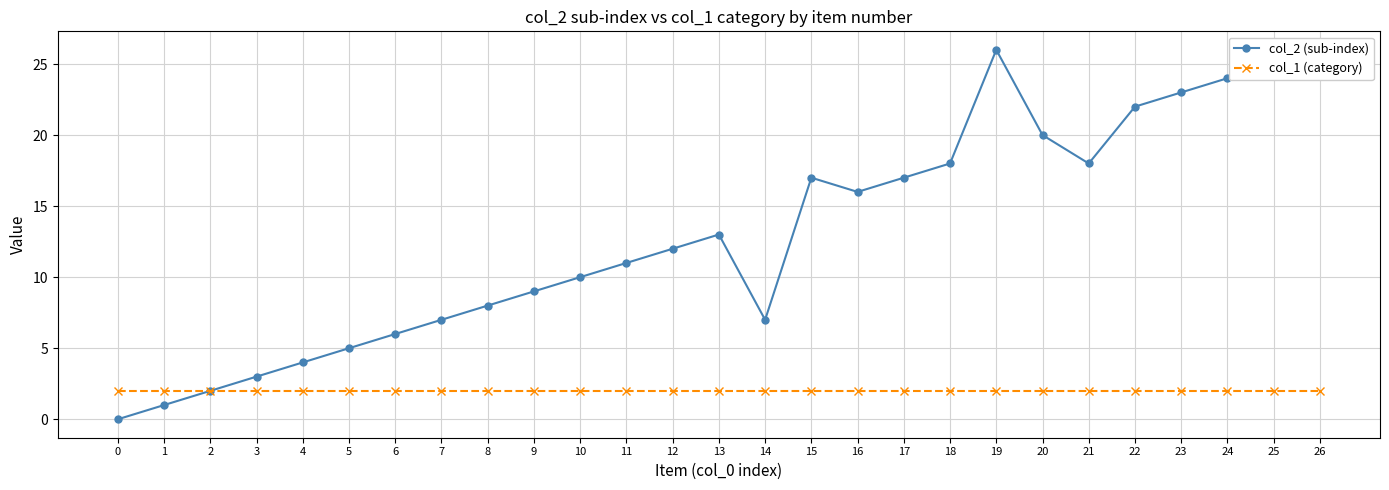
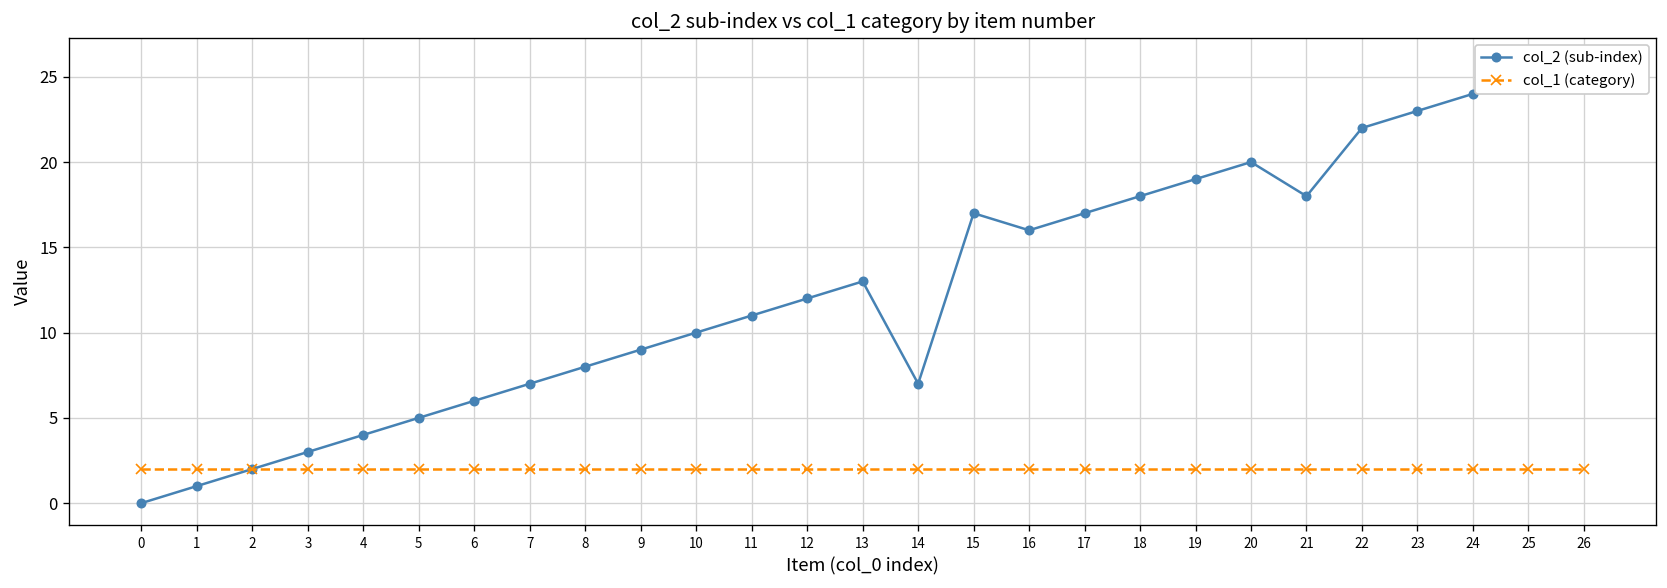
  {
    "col_2 (sub-index)": {
      "0": 0,
      "1": 1,
      "3": 3,
      "4": 4,
      "5": 5,
      "6": 6,
      "7": 7,
      "8": 8,
      "9": 9,
      "10": 10,
      "11": 11,
      "12": 12,
      "13": 13,
      "14": 7,
      "15": 17,
      "16": 16,
      "17": 17,
      "18": 18,
-     "19": 26,
+     "19": 19,
      "20": 20,
      "21": 18,
      "22": 22,
      "23": 23,
      "24": 24
    },
    "col_1 (category)": {
      "0": 2,
      "1": 2,
      "3": 2,
      "4": 2,
      "5": 2,
      "6": 2,
      "7": 2,
      "8": 2,
      "9": 2,
      "10": 2,
      "11": 2,
      "12": 2,
      "13": 2,
      "14": 2,
      "15": 2,
      "16": 2,
      "17": 2,
      "18": 2,
      "19": 2,
      "20": 2,
      "21": 2,
      "22": 2,
      "23": 2,
      "24": 2,
      "25": 2,
      "26": 2
    }
  }
